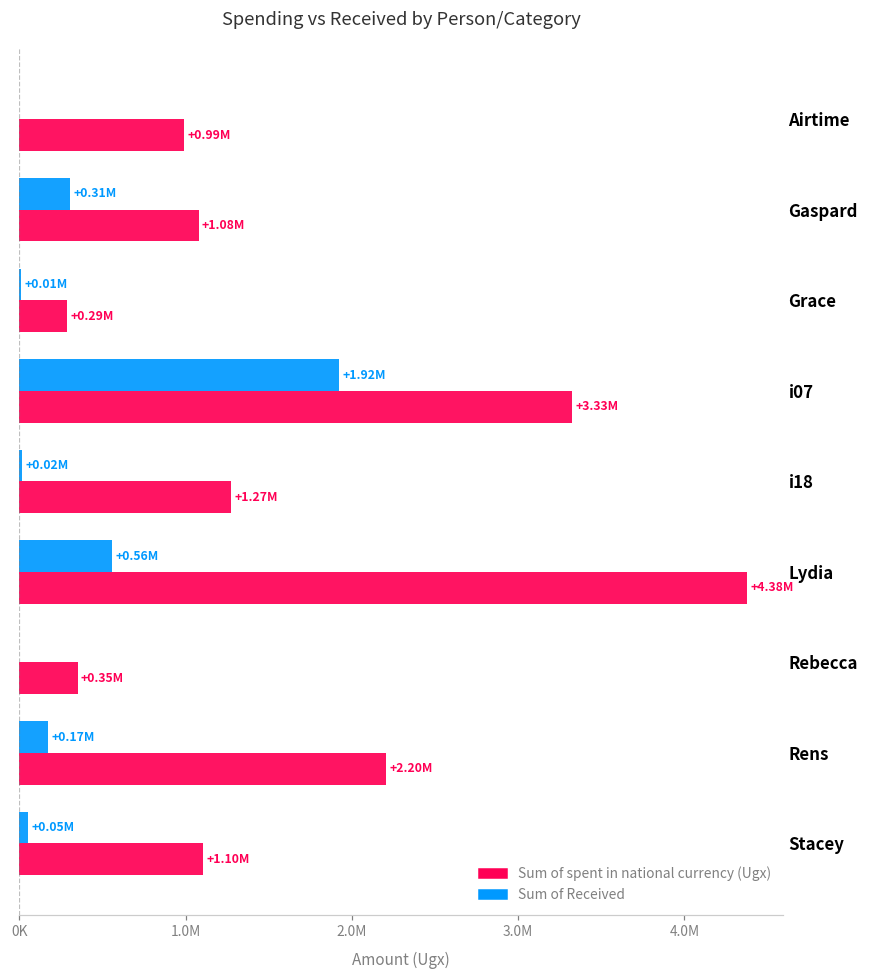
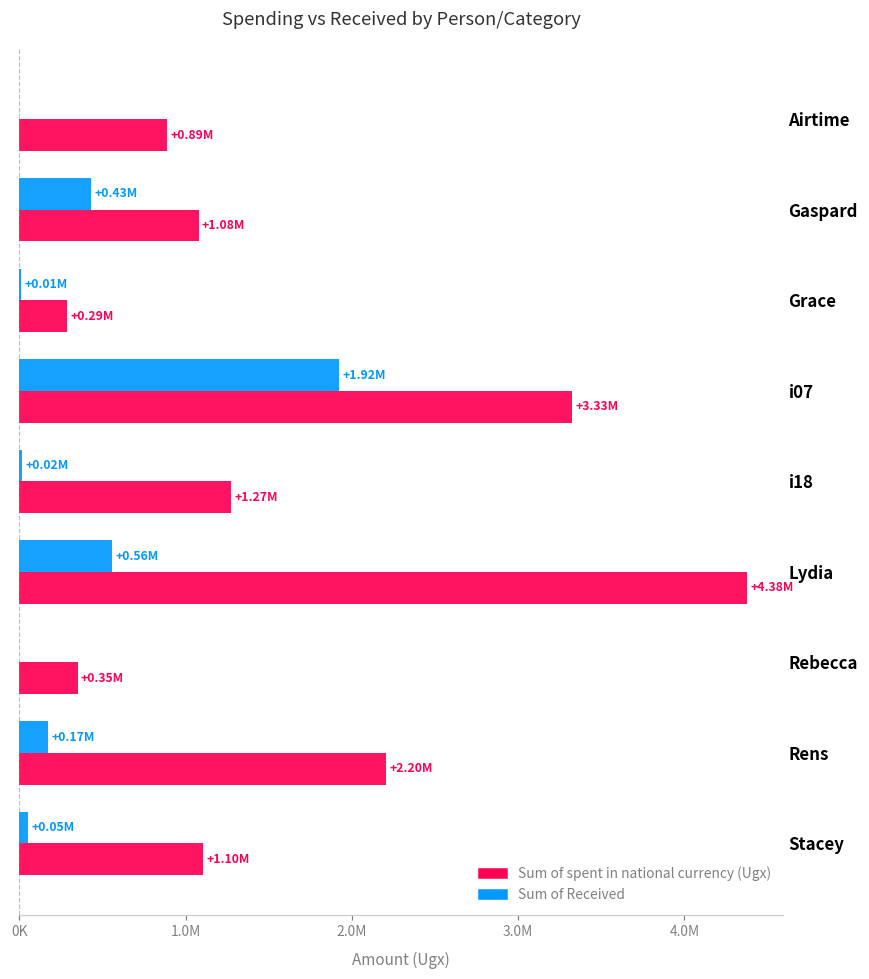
  {
    "Sum of spent in national currency (Ugx)": {
-     "Airtime": "+0.99M",
+     "Airtime": "+0.89M",
      "Gaspard": "+1.08M",
      "Grace": "+0.29M",
      "i07": "+3.33M",
      "i18": "+1.27M",
      "Lydia": "+4.38M",
      "Rebecca": "+0.35M",
      "Rens": "+2.20M",
      "Stacey": "+1.10M"
    },
    "Sum of Received": {
-     "Gaspard": "+0.31M",
+     "Gaspard": "+0.43M",
      "Grace": "+0.01M",
      "i07": "+1.92M",
      "i18": "+0.02M",
      "Lydia": "+0.56M",
      "Rens": "+0.17M",
      "Stacey": "+0.05M"
    }
  }
